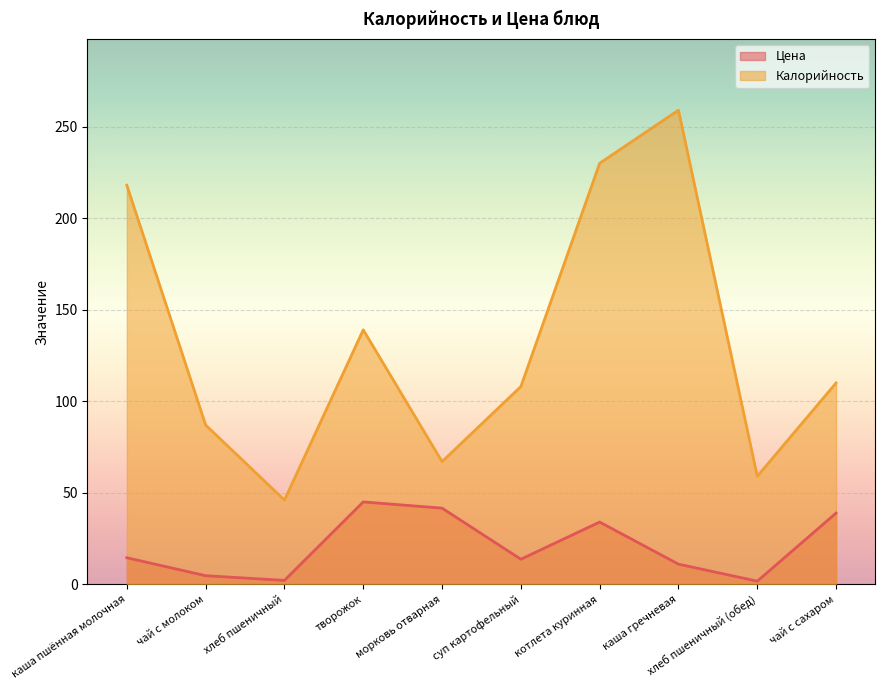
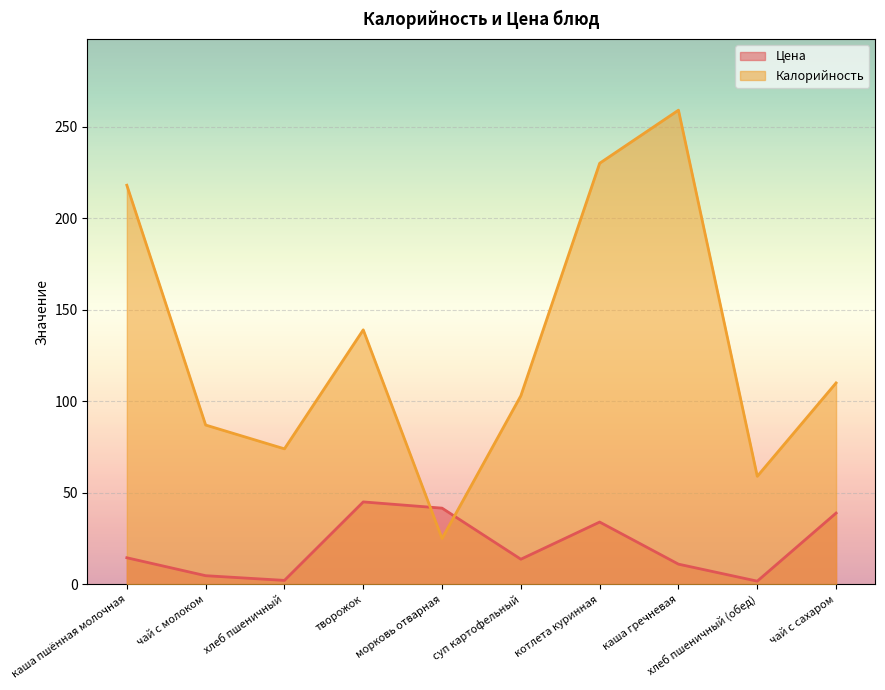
  {
    "Цена": {
      "каша пшённая молочная": 15,
      "чай с молоком": 5,
      "хлеб пшеничный": 2,
      "творожок": 45,
      "морковь отварная": 42,
      "суп картофельный": 14,
      "котлета куринная": 34,
      "каша гречневая": 11,
      "хлеб пшеничный (обед)": 2,
      "чай с сахаром": 39
    },
    "Калорийность": {
      "каша пшённая молочная": 218,
      "чай с молоком": 87,
-     "хлеб пшеничный": 46,
+     "хлеб пшеничный": 74,
      "творожок": 139,
-     "морковь отварная": 67,
-     "суп картофельный": 108,
+     "морковь отварная": 25,
+     "суп картофельный": 103,
      "котлета куринная": 230,
      "каша гречневая": 259,
      "хлеб пшеничный (обед)": 59,
      "чай с сахаром": 110
    }
  }
